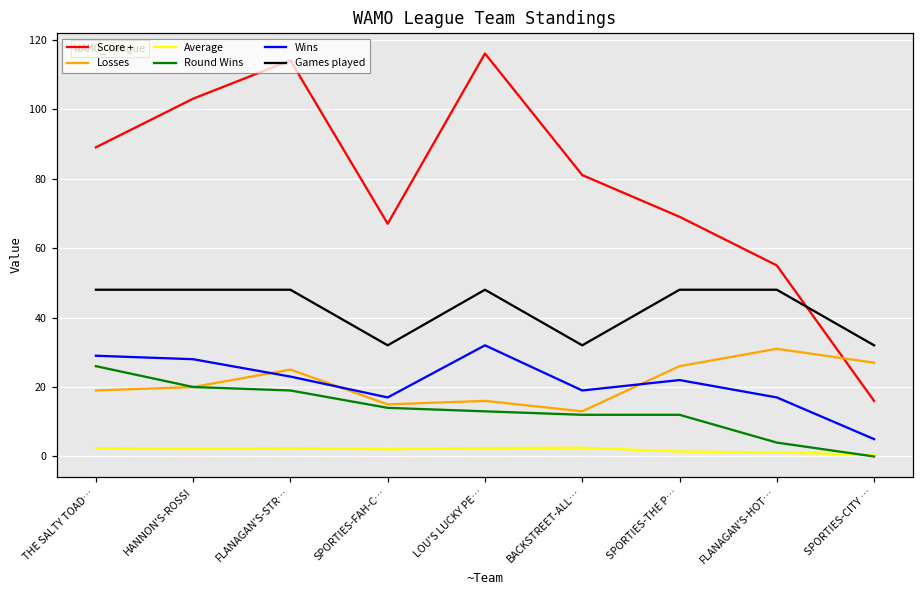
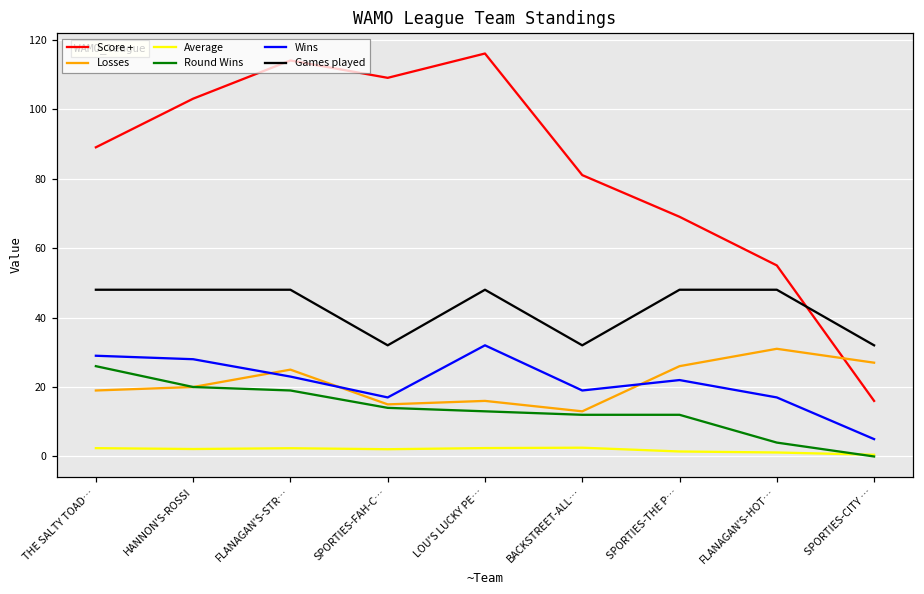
  {
    "Score +": {
      "THE SALTY TOAD…": 89,
      "HANNON'S-ROSSI": 103,
-     "SPORTIES-FAH-C…": 67,
+     "SPORTIES-FAH-C…": 109,
      "LOU'S LUCKY PE…": 116,
      "BACKSTREET-ALL…": 81,
      "SPORTIES-THE P…": 69,
      "FLANAGAN'S-HOT…": 55,
      "SPORTIES-CITY …": 16
    },
    "Losses": {
      "THE SALTY TOAD…": 19,
      "FLANAGAN'S-STR…": 25,
      "SPORTIES-FAH-C…": 15,
      "LOU'S LUCKY PE…": 16,
      "BACKSTREET-ALL…": 13,
      "SPORTIES-THE P…": 26,
      "FLANAGAN'S-HOT…": 31,
      "SPORTIES-CITY …": 27
    },
    "Average": {
      "THE SALTY TOAD…": 2,
      "HANNON'S-ROSSI": 2,
      "FLANAGAN'S-STR…": 2,
      "SPORTIES-FAH-C…": 2,
      "LOU'S LUCKY PE…": 2,
      "BACKSTREET-ALL…": 3,
      "SPORTIES-THE P…": 1,
      "FLANAGAN'S-HOT…": 1
    },
    "Round Wins": {
      "THE SALTY TOAD…": 26,
      "FLANAGAN'S-STR…": 19,
      "SPORTIES-FAH-C…": 14,
      "LOU'S LUCKY PE…": 13,
      "BACKSTREET-ALL…": 12,
      "SPORTIES-THE P…": 12,
      "FLANAGAN'S-HOT…": 4
    },
    "Wins": {
      "THE SALTY TOAD…": 29,
      "HANNON'S-ROSSI": 28,
      "FLANAGAN'S-STR…": 23,
      "SPORTIES-FAH-C…": 17,
      "LOU'S LUCKY PE…": 32,
      "BACKSTREET-ALL…": 19,
      "SPORTIES-THE P…": 22,
      "FLANAGAN'S-HOT…": 17,
      "SPORTIES-CITY …": 5
    },
    "Games played": {
      "THE SALTY TOAD…": 48,
      "HANNON'S-ROSSI": 48,
      "FLANAGAN'S-STR…": 48,
      "SPORTIES-FAH-C…": 32,
      "LOU'S LUCKY PE…": 48,
      "BACKSTREET-ALL…": 32,
      "SPORTIES-THE P…": 48,
      "FLANAGAN'S-HOT…": 48,
      "SPORTIES-CITY …": 32
    }
  }
